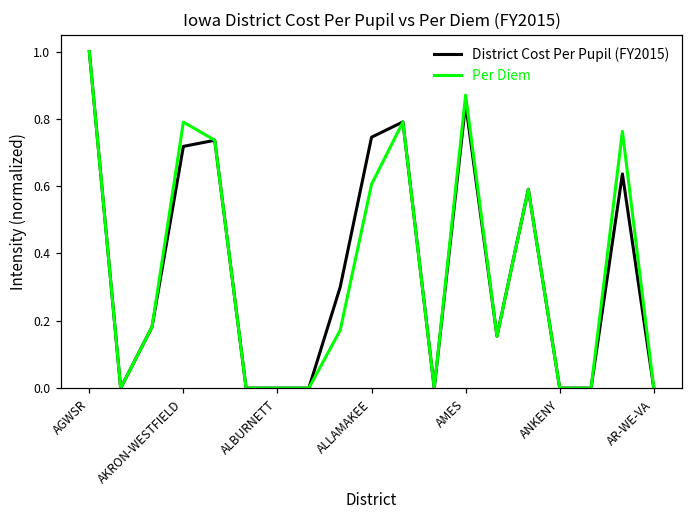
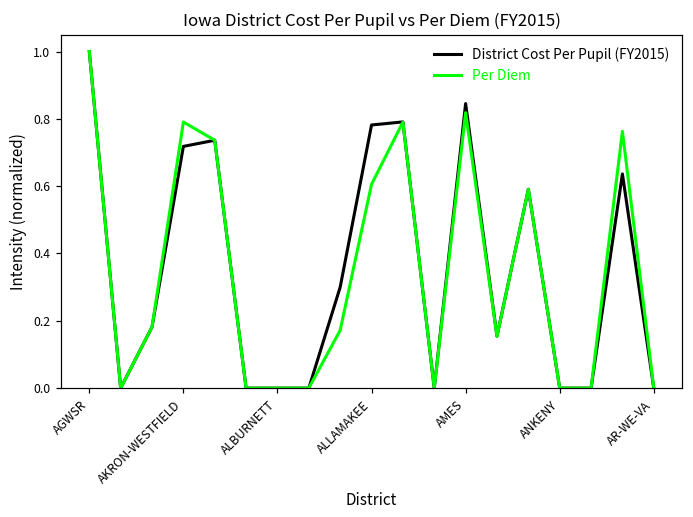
  {
    "District Cost Per Pupil (FY2015)": {
      "AKRON-WESTFIELD": 0.72,
-     "ALLAMAKEE": 0.75,
+     "ALLAMAKEE": 0.78,
      "AMES": 0.85
    },
    "Per Diem": {
      "AKRON-WESTFIELD": 0.79,
      "ALLAMAKEE": 0.61,
-     "AMES": 0.87
+     "AMES": 0.82
    }
  }
